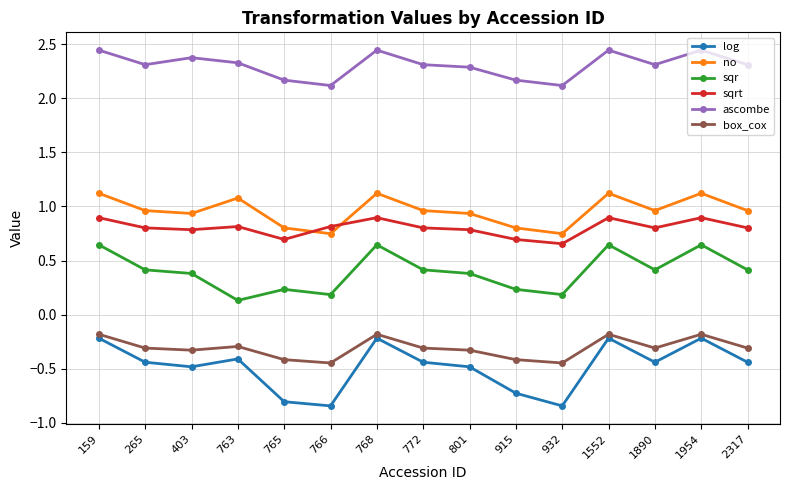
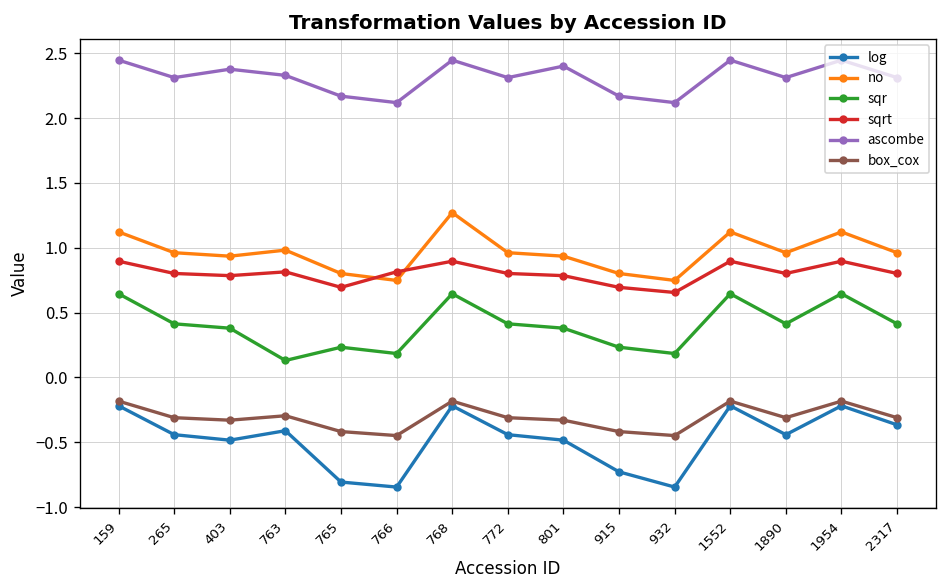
  {
    "log": {
      "159": -0.22,
      "265": -0.44,
      "403": -0.48,
      "763": -0.41,
      "765": -0.81,
      "766": -0.85,
      "768": -0.22,
      "772": -0.44,
      "801": -0.48,
      "915": -0.73,
      "932": -0.85,
      "1552": -0.22,
      "1890": -0.44,
      "1954": -0.22,
-     "2317": -0.44
+     "2317": -0.37
    },
    "no": {
      "159": 1.12,
      "265": 0.96,
      "403": 0.94,
-     "763": 1.08,
+     "763": 0.98,
      "765": 0.80,
      "766": 0.75,
-     "768": 1.12,
+     "768": 1.27,
      "772": 0.96,
      "801": 0.94,
      "915": 0.80,
      "932": 0.75,
      "1552": 1.12,
      "1890": 0.96,
      "1954": 1.12,
      "2317": 0.96
    },
    "sqr": {
      "159": 0.65,
      "265": 0.41,
      "403": 0.38,
      "763": 0.13,
      "765": 0.23,
      "766": 0.18,
      "768": 0.65,
      "772": 0.41,
      "801": 0.38,
      "915": 0.23,
      "932": 0.18,
      "1552": 0.65,
      "1890": 0.41,
      "1954": 0.65,
      "2317": 0.41
    },
    "sqrt": {
      "159": 0.90,
      "265": 0.80,
      "403": 0.79,
      "763": 0.81,
      "765": 0.69,
      "766": 0.81,
      "768": 0.90,
      "772": 0.80,
      "801": 0.79,
      "915": 0.69,
      "932": 0.66,
      "1552": 0.90,
      "1890": 0.80,
      "1954": 0.90,
      "2317": 0.80
    },
    "ascombe": {
      "159": 2.45,
      "265": 2.31,
      "403": 2.38,
      "763": 2.33,
      "765": 2.17,
      "766": 2.12,
      "768": 2.45,
      "772": 2.31,
-     "801": 2.29,
+     "801": 2.40,
      "915": 2.17,
      "932": 2.12,
      "1552": 2.45,
      "1890": 2.31
    },
    "box_cox": {
      "159": -0.18,
      "265": -0.31,
      "403": -0.33,
      "763": -0.30,
      "765": -0.42,
      "766": -0.45,
      "768": -0.18,
      "772": -0.31,
      "801": -0.33,
      "915": -0.42,
      "932": -0.45,
      "1552": -0.18,
      "1890": -0.31,
      "1954": -0.18,
      "2317": -0.31
    }
  }
